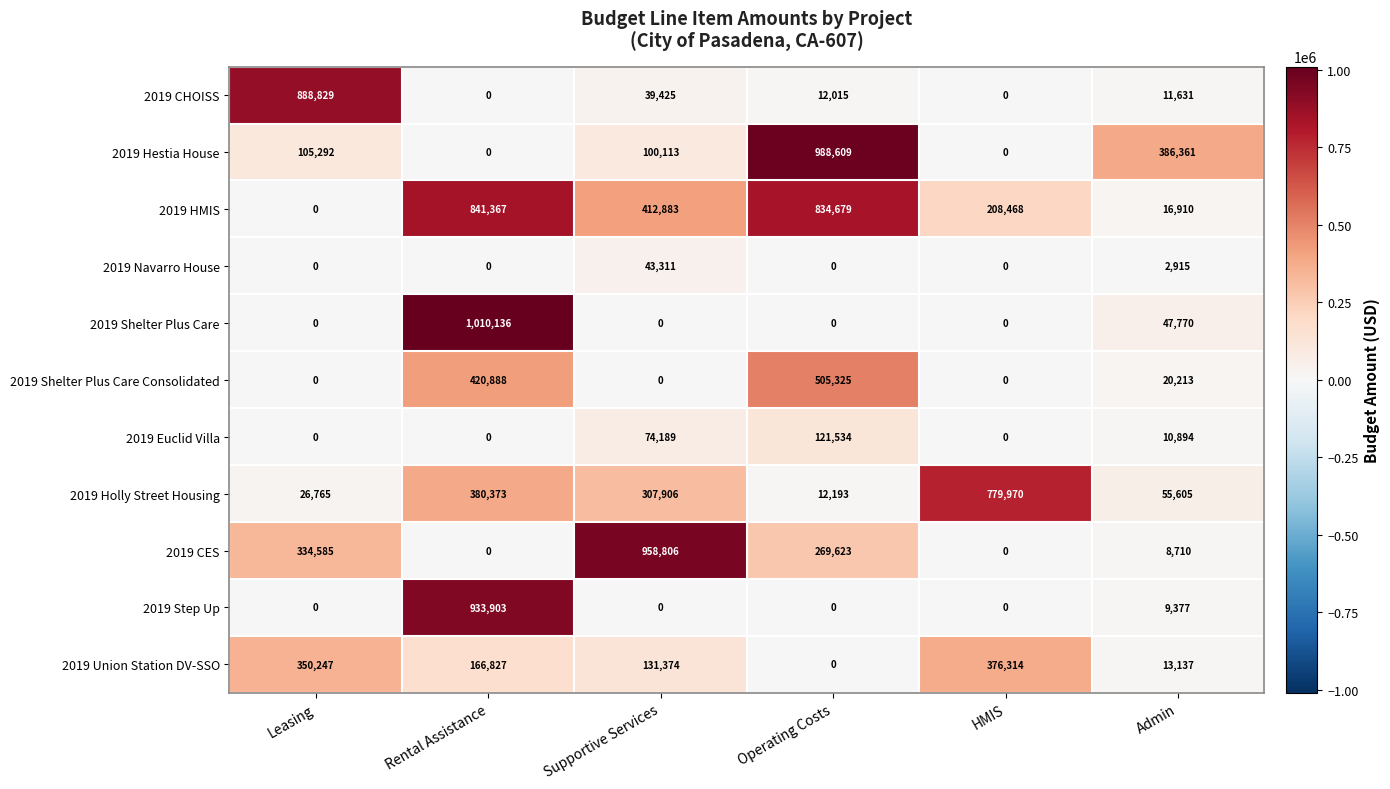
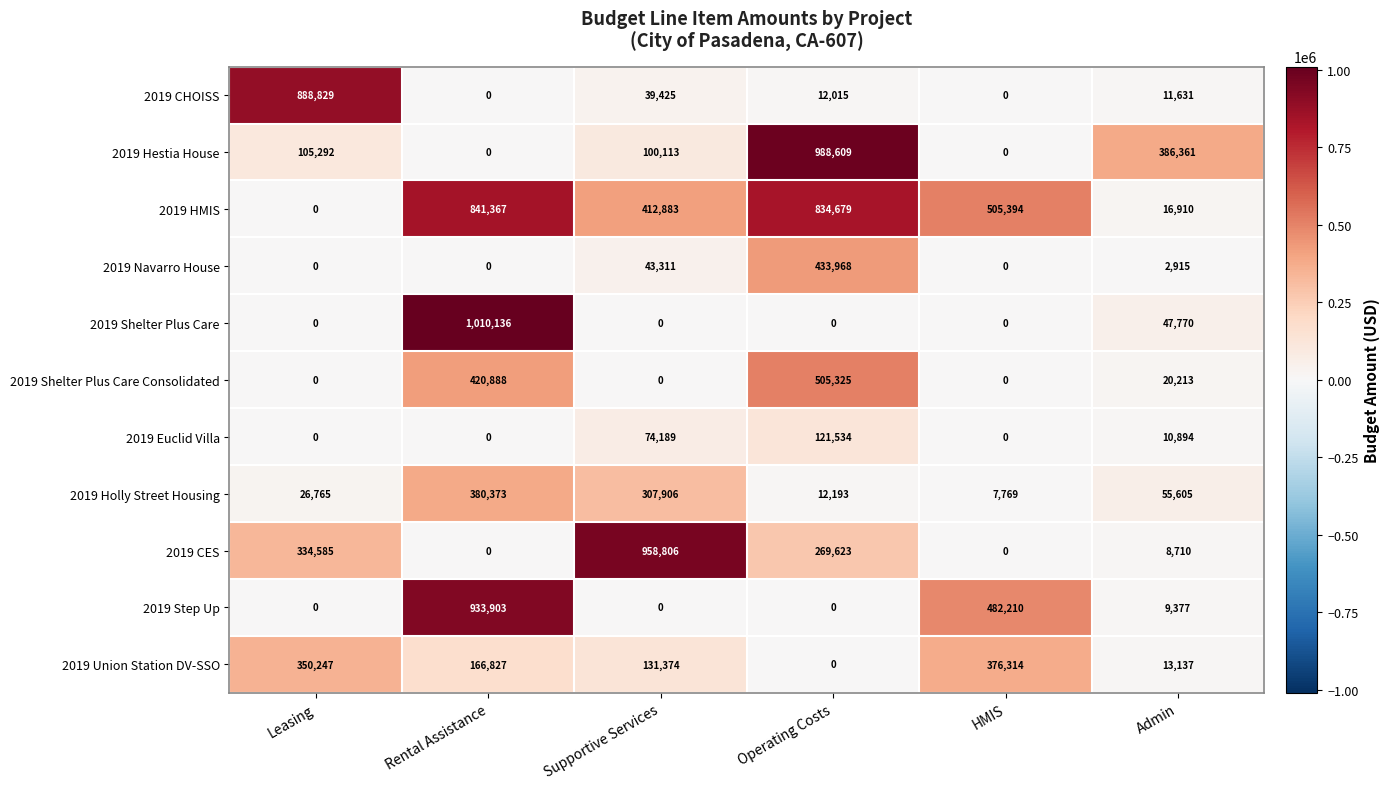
  {
    "2019 CHOISS": {
      "Leasing": "888,829",
      "Rental Assistance": "0",
      "Supportive Services": "39,425",
      "Operating Costs": "12,015",
      "HMIS": "0",
      "Admin": "11,631"
    },
    "2019 Hestia House": {
      "Leasing": "105,292",
      "Rental Assistance": "0",
      "Supportive Services": "100,113",
      "Operating Costs": "988,609",
      "HMIS": "0",
      "Admin": "386,361"
    },
    "2019 HMIS": {
      "Leasing": "0",
      "Rental Assistance": "841,367",
      "Supportive Services": "412,883",
      "Operating Costs": "834,679",
-     "HMIS": "208,468",
+     "HMIS": "505,394",
      "Admin": "16,910"
    },
    "2019 Navarro House": {
      "Leasing": "0",
      "Rental Assistance": "0",
      "Supportive Services": "43,311",
-     "Operating Costs": "0",
+     "Operating Costs": "433,968",
      "HMIS": "0",
      "Admin": "2,915"
    },
    "2019 Shelter Plus Care": {
      "Leasing": "0",
      "Rental Assistance": "1,010,136",
      "Supportive Services": "0",
      "Operating Costs": "0",
      "HMIS": "0",
      "Admin": "47,770"
    },
    "2019 Shelter Plus Care Consolidated": {
      "Leasing": "0",
      "Rental Assistance": "420,888",
      "Supportive Services": "0",
      "Operating Costs": "505,325",
      "HMIS": "0",
      "Admin": "20,213"
    },
    "2019 Euclid Villa": {
      "Leasing": "0",
      "Rental Assistance": "0",
      "Supportive Services": "74,189",
      "Operating Costs": "121,534",
      "HMIS": "0",
      "Admin": "10,894"
    },
    "2019 Holly Street Housing": {
      "Leasing": "26,765",
      "Rental Assistance": "380,373",
      "Supportive Services": "307,906",
      "Operating Costs": "12,193",
-     "HMIS": "779,970",
+     "HMIS": "7,769",
      "Admin": "55,605"
    },
    "2019 CES": {
      "Leasing": "334,585",
      "Rental Assistance": "0",
      "Supportive Services": "958,806",
      "Operating Costs": "269,623",
      "HMIS": "0",
      "Admin": "8,710"
    },
    "2019 Step Up": {
      "Leasing": "0",
      "Rental Assistance": "933,903",
      "Supportive Services": "0",
      "Operating Costs": "0",
-     "HMIS": "0",
+     "HMIS": "482,210",
      "Admin": "9,377"
    },
    "2019 Union Station DV-SSO": {
      "Leasing": "350,247",
      "Rental Assistance": "166,827",
      "Supportive Services": "131,374",
      "Operating Costs": "0",
      "HMIS": "376,314",
      "Admin": "13,137"
    }
  }
